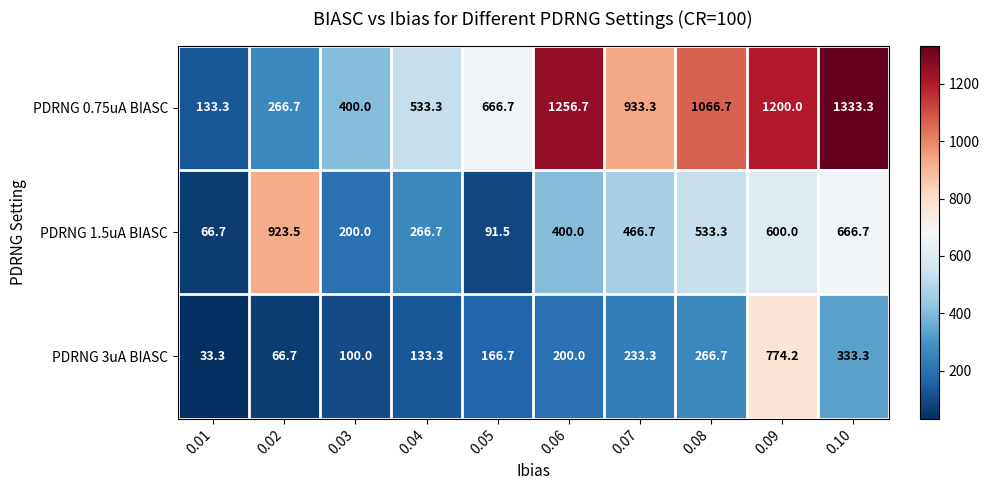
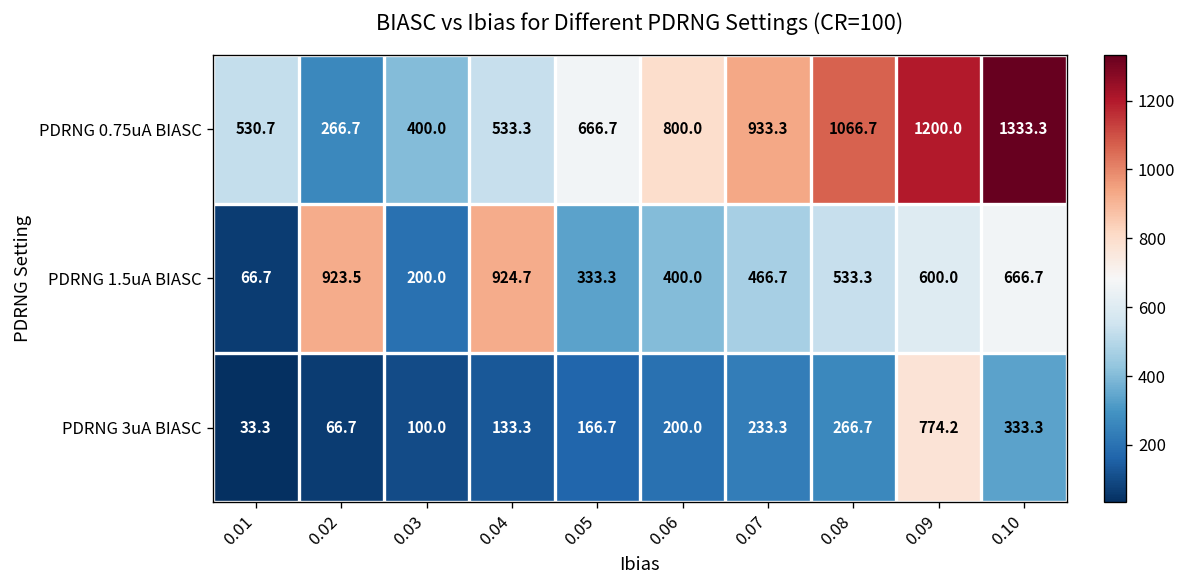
  {
    "PDRNG 0.75uA BIASC": {
-     "0.01": 133.3,
+     "0.01": 530.7,
      "0.02": 266.7,
      "0.03": 400.0,
      "0.04": 533.3,
      "0.05": 666.7,
-     "0.06": 1256.7,
+     "0.06": 800.0,
      "0.07": 933.3,
      "0.08": 1066.7,
      "0.09": 1200.0,
      "0.10": 1333.3
    },
    "PDRNG 1.5uA BIASC": {
      "0.01": 66.7,
      "0.02": 923.5,
      "0.03": 200.0,
-     "0.04": 266.7,
-     "0.05": 91.5,
+     "0.04": 924.7,
+     "0.05": 333.3,
      "0.06": 400.0,
      "0.07": 466.7,
      "0.08": 533.3,
      "0.09": 600.0,
      "0.10": 666.7
    },
    "PDRNG 3uA BIASC": {
      "0.01": 33.3,
      "0.02": 66.7,
      "0.03": 100.0,
      "0.04": 133.3,
      "0.05": 166.7,
      "0.06": 200.0,
      "0.07": 233.3,
      "0.08": 266.7,
      "0.09": 774.2,
      "0.10": 333.3
    }
  }
